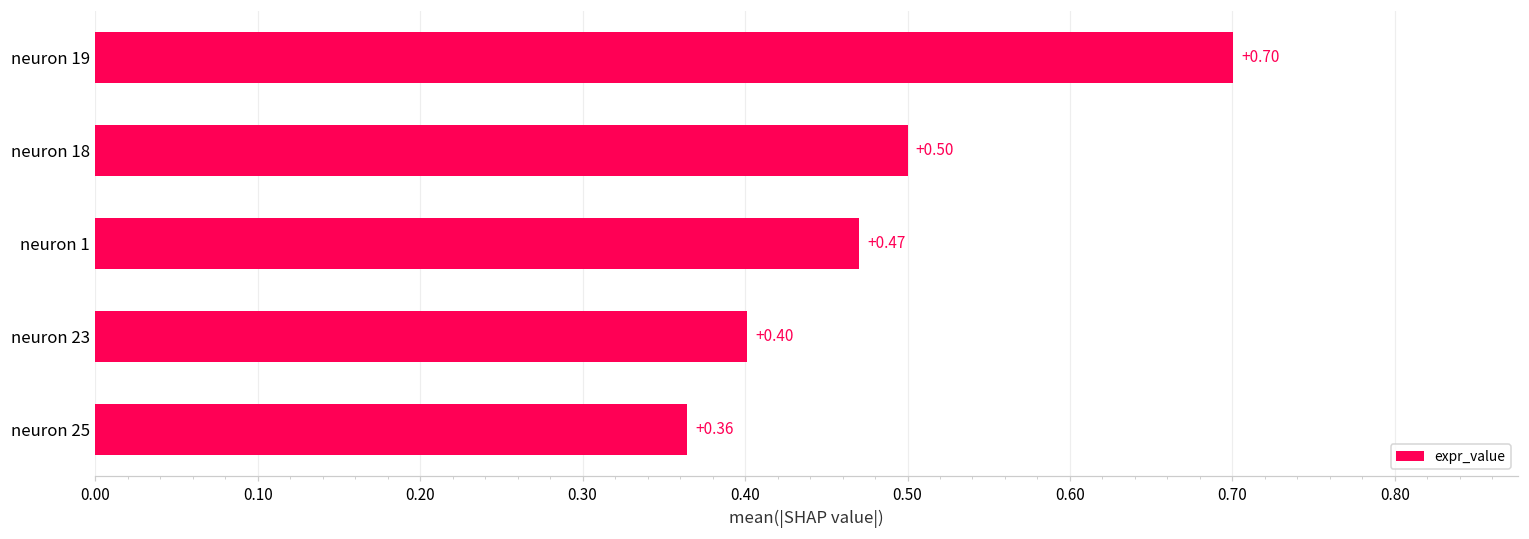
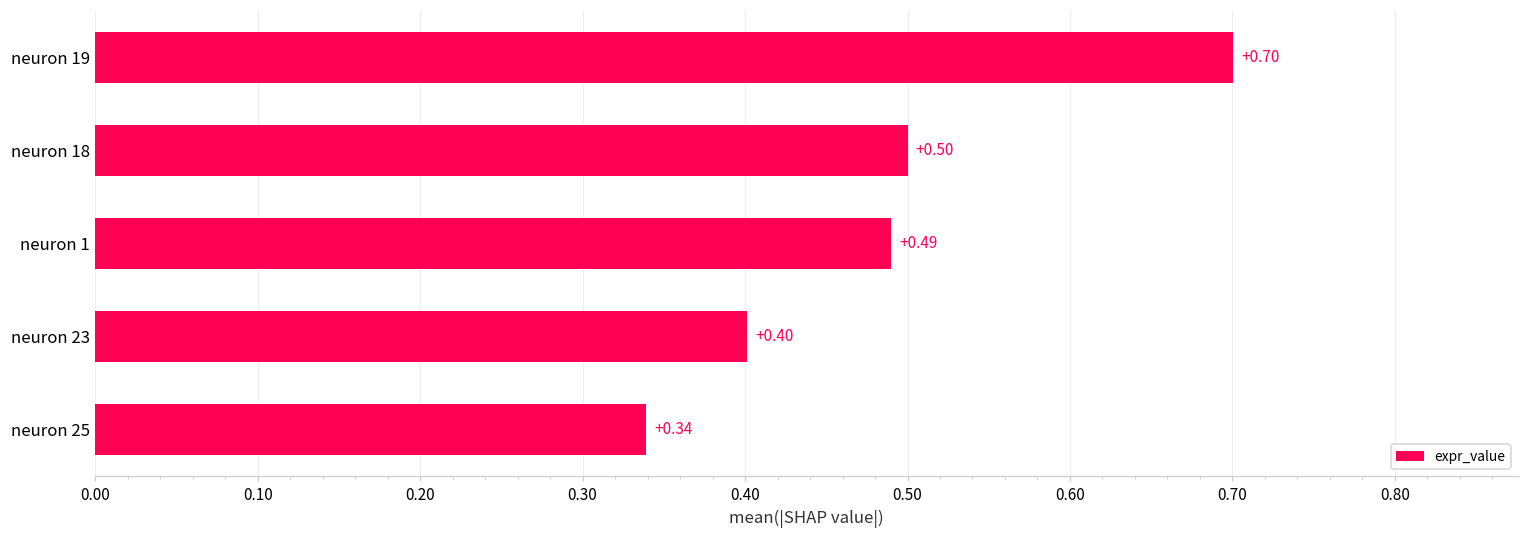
  {
    "neuron 19": "+0.70",
    "neuron 18": "+0.50",
-   "neuron 1": "+0.47",
+   "neuron 1": "+0.49",
    "neuron 23": "+0.40",
-   "neuron 25": "+0.36"
+   "neuron 25": "+0.34"
  }
